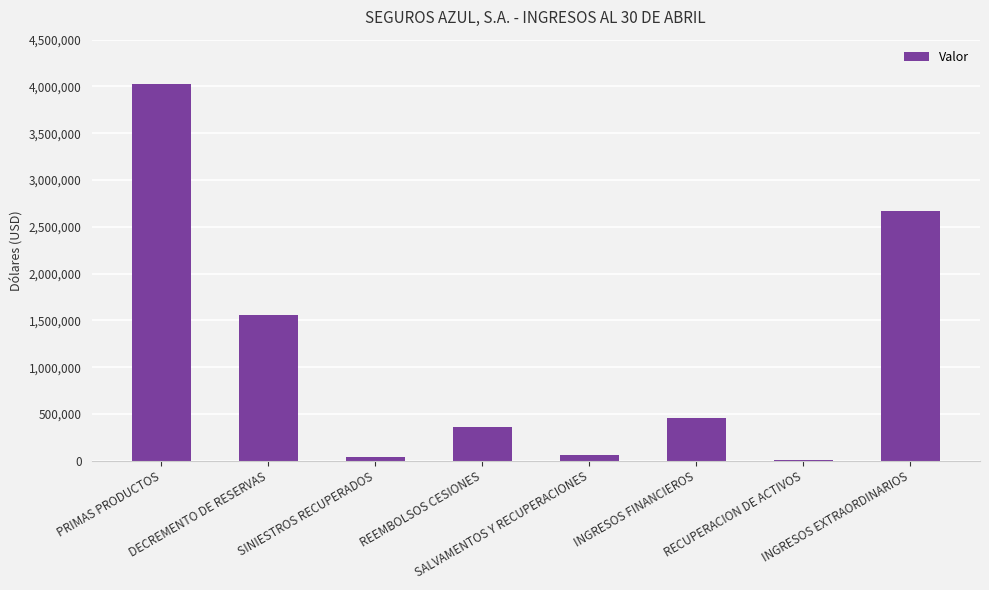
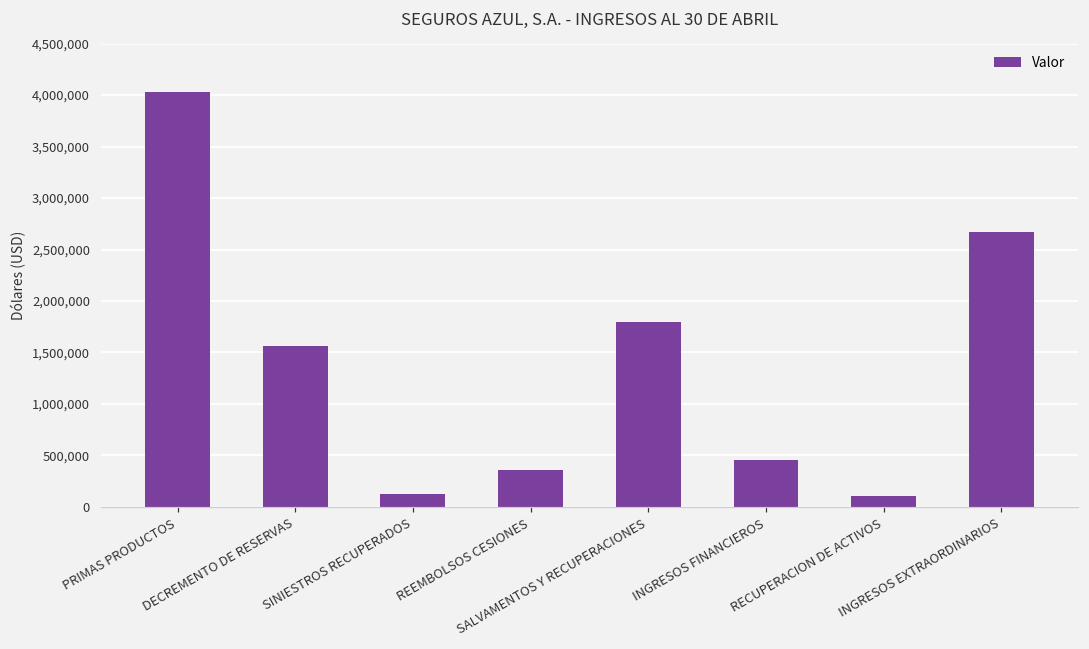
  {
    "PRIMAS PRODUCTOS": "4,000,000",
    "DECREMENTO DE RESERVAS": "1,600,000",
-   "SINIESTROS RECUPERADOS": "0",
+   "SINIESTROS RECUPERADOS": "100,000",
    "REEMBOLSOS CESIONES": "400,000",
-   "SALVAMENTOS Y RECUPERACIONES": "100,000",
+   "SALVAMENTOS Y RECUPERACIONES": "1,800,000",
    "INGRESOS FINANCIEROS": "500,000",
-   "RECUPERACION DE ACTIVOS": "0",
+   "RECUPERACION DE ACTIVOS": "100,000",
    "INGRESOS EXTRAORDINARIOS": "2,700,000"
  }
